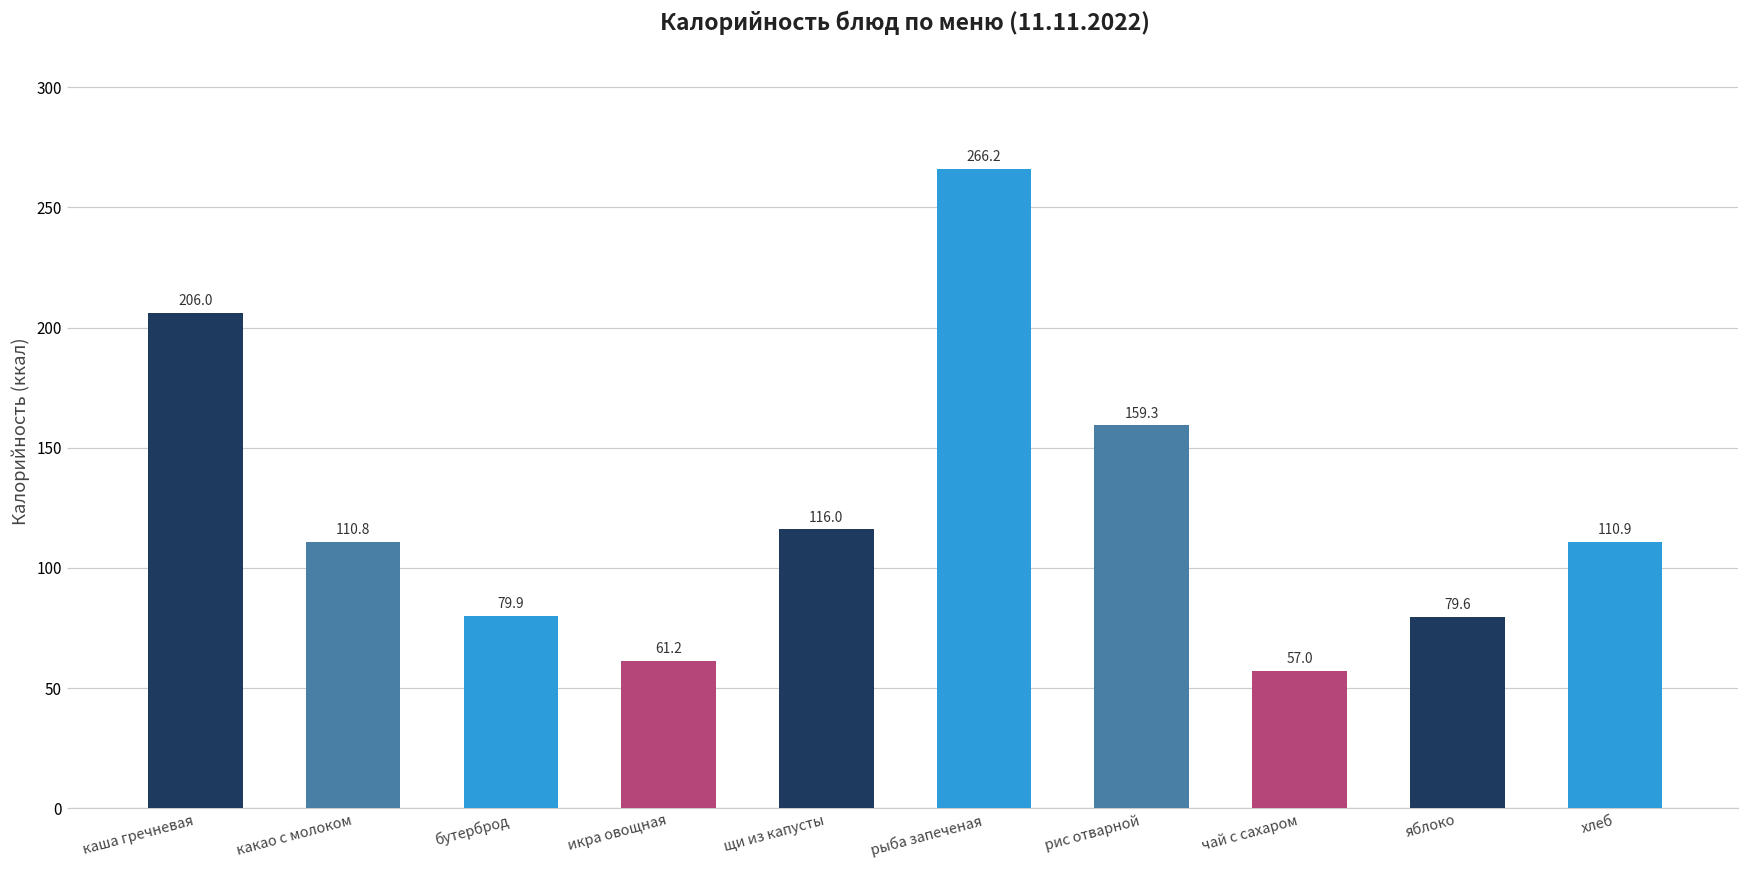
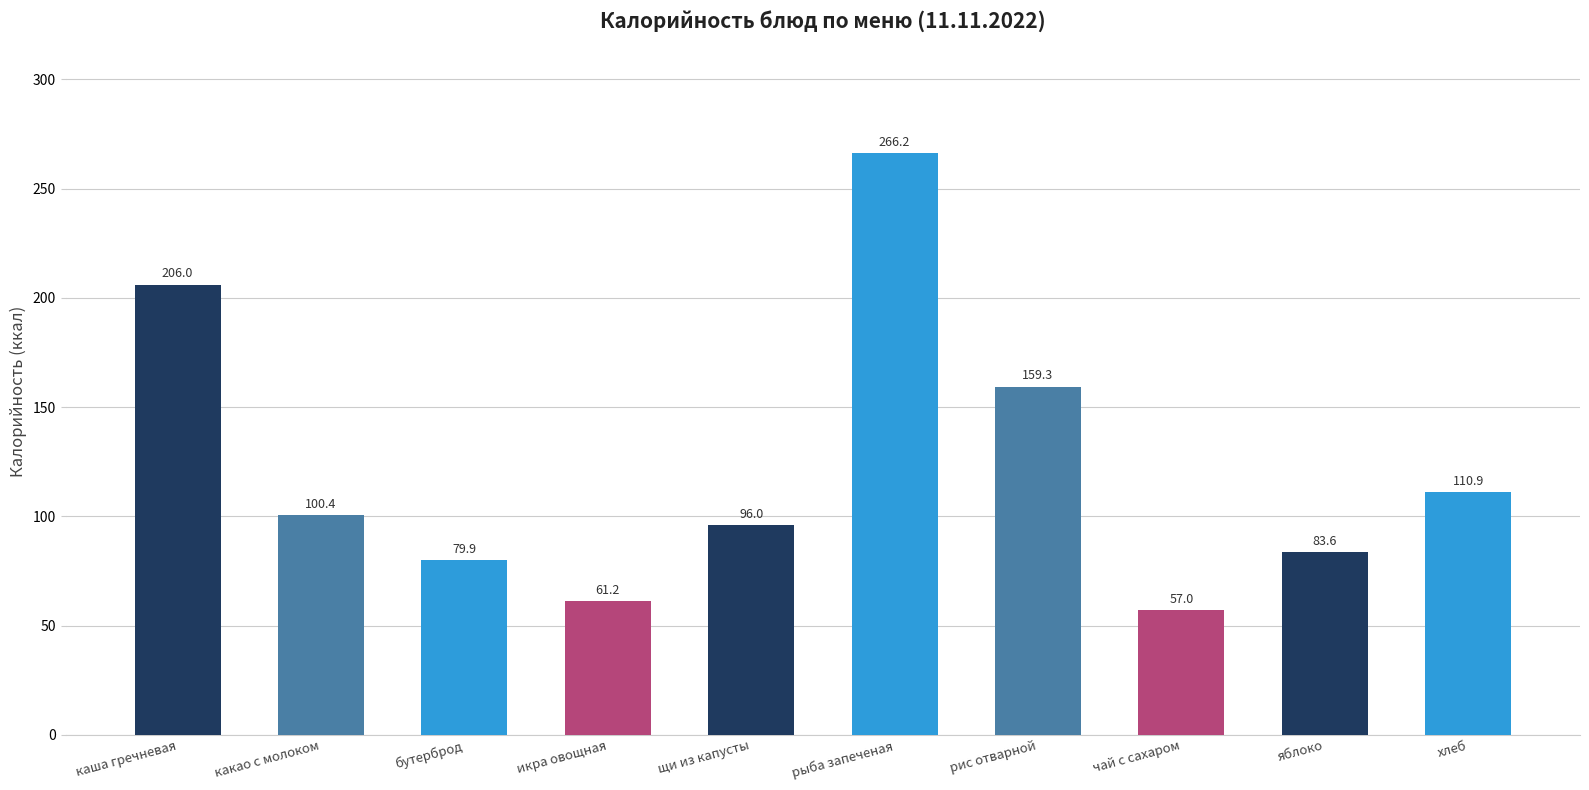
  {
    "каша гречневая": 206.0,
-   "какао с молоком": 110.8,
+   "какао с молоком": 100.4,
    "бутерброд": 79.9,
    "икра овощная": 61.2,
-   "щи из капусты": 116.0,
+   "щи из капусты": 96.0,
    "рыба запеченая": 266.2,
    "рис отварной": 159.3,
    "чай с сахаром": 57.0,
-   "яблоко": 79.6,
+   "яблоко": 83.6,
    "хлеб": 110.9
  }
